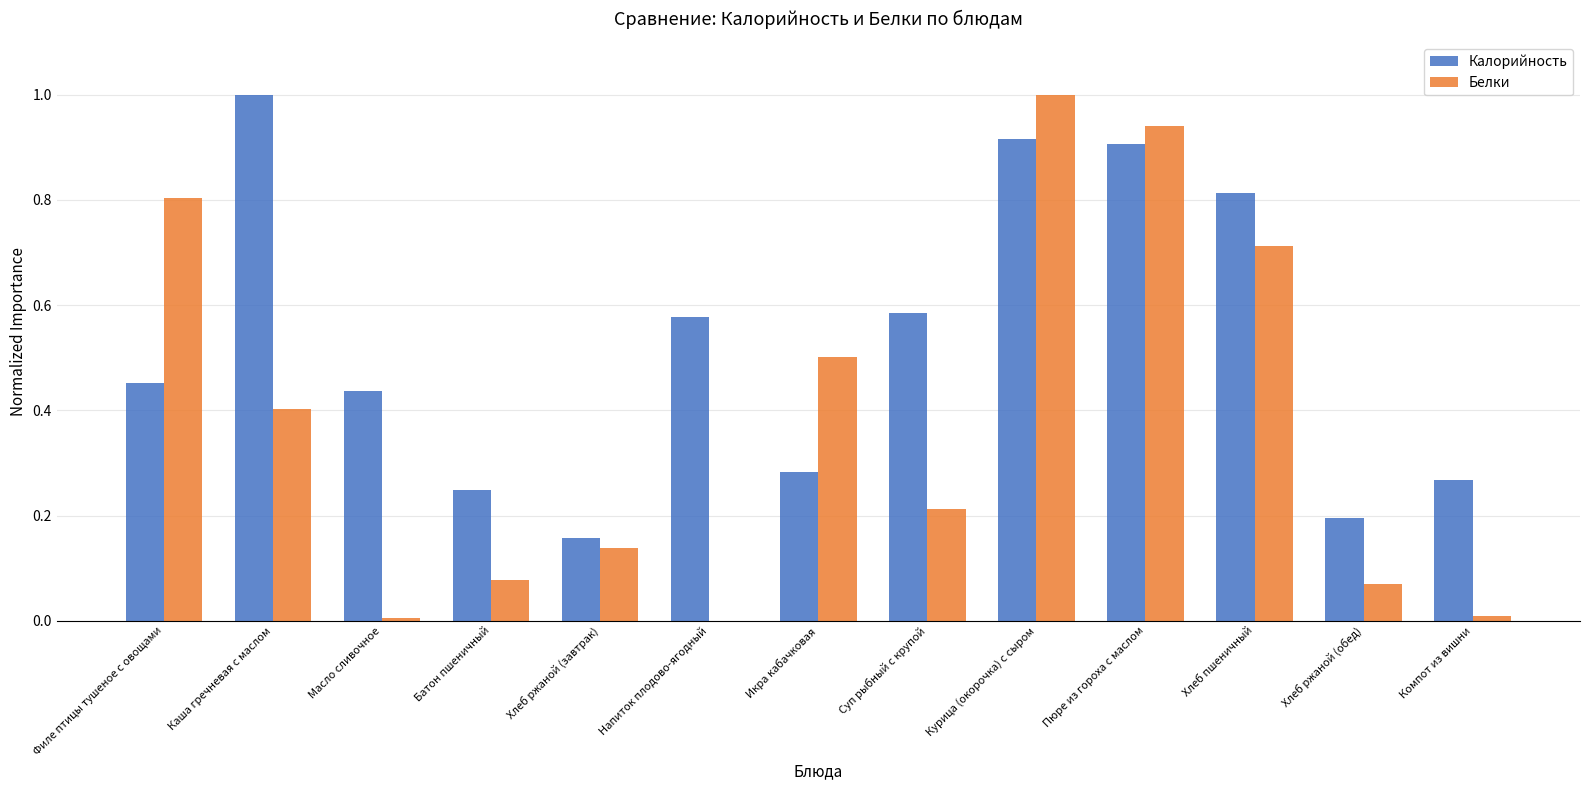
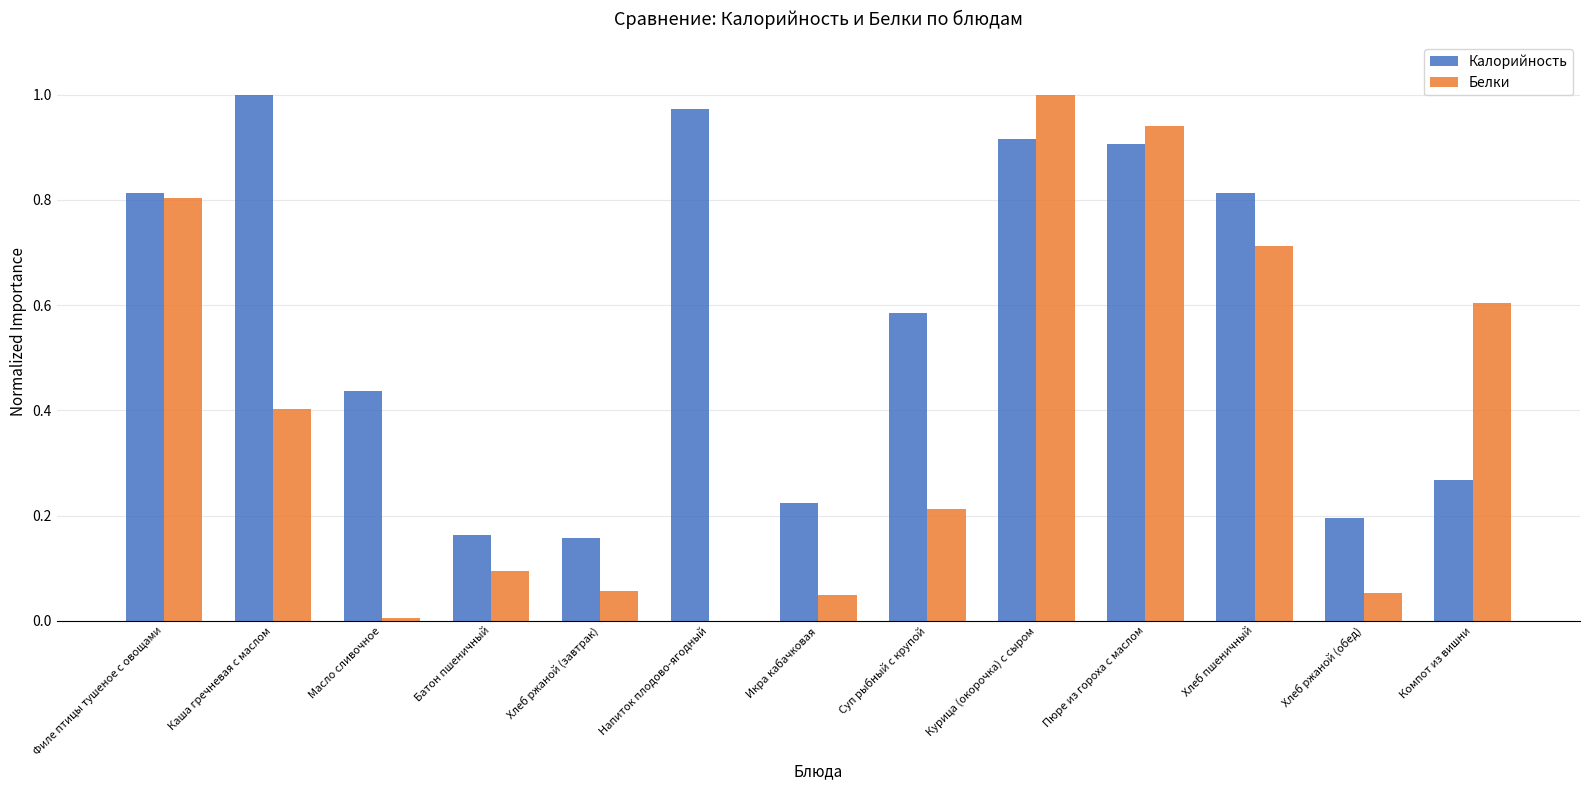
  {
    "Калорийность": {
-     "Филе птицы тушеное с овощами": 0.45,
+     "Филе птицы тушеное с овощами": 0.81,
      "Каша гречневая с маслом": 1.00,
      "Масло сливочное": 0.44,
-     "Батон пшеничный": 0.25,
+     "Батон пшеничный": 0.16,
      "Хлеб ржаной (завтрак)": 0.16,
-     "Напиток плодово-ягодный": 0.58,
-     "Икра кабачковая": 0.28,
+     "Напиток плодово-ягодный": 0.97,
+     "Икра кабачковая": 0.22,
      "Суп рыбный с крупой": 0.58,
      "Курица (окорочка) с сыром": 0.92,
      "Пюре из гороха с маслом": 0.91,
      "Хлеб пшеничный": 0.81,
      "Хлеб ржаной (обед)": 0.20,
      "Компот из вишни": 0.27
    },
    "Белки": {
      "Филе птицы тушеное с овощами": 0.80,
      "Каша гречневая с маслом": 0.40,
      "Масло сливочное": 0.01,
-     "Батон пшеничный": 0.08,
-     "Хлеб ржаной (завтрак)": 0.14,
+     "Батон пшеничный": 0.09,
+     "Хлеб ржаной (завтрак)": 0.06,
      "Напиток плодово-ягодный": 0.00,
-     "Икра кабачковая": 0.50,
+     "Икра кабачковая": 0.05,
      "Суп рыбный с крупой": 0.21,
      "Курица (окорочка) с сыром": 1.00,
      "Пюре из гороха с маслом": 0.94,
      "Хлеб пшеничный": 0.71,
-     "Хлеб ржаной (обед)": 0.07,
-     "Компот из вишни": 0.01
+     "Хлеб ржаной (обед)": 0.05,
+     "Компот из вишни": 0.60
    }
  }
